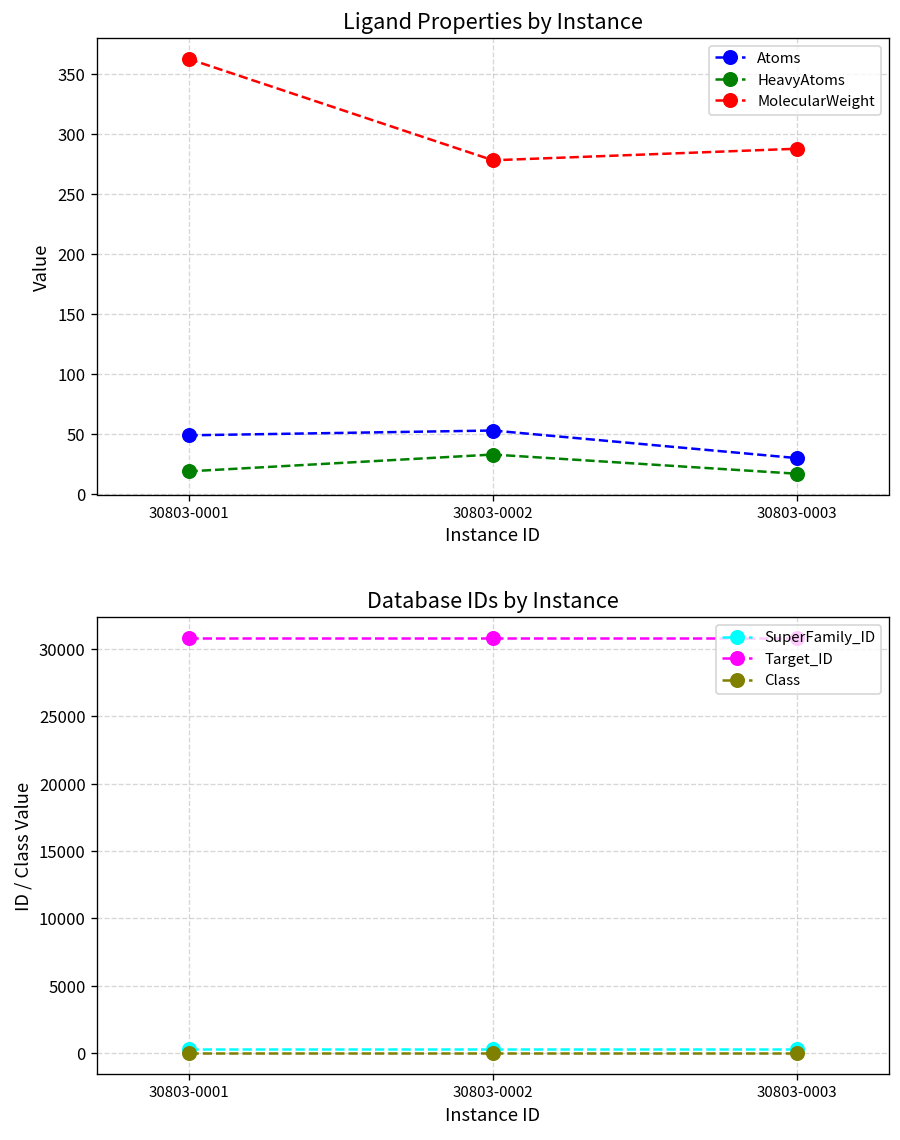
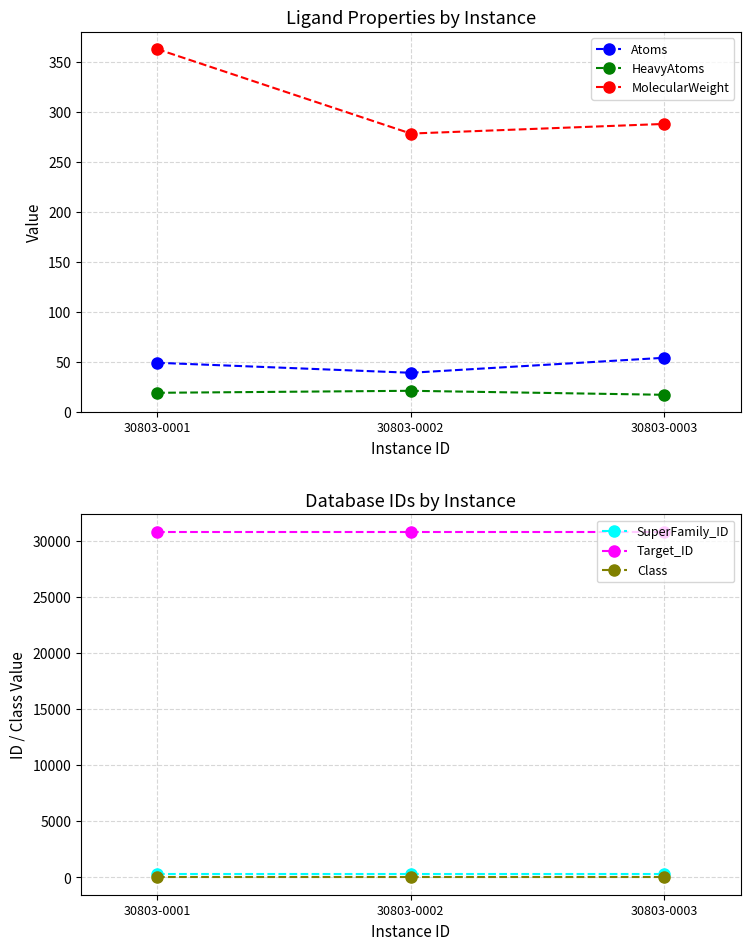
  {
    "Ligand Properties by Instance": {
      "Atoms": {
        "30803-0001": 49,
-       "30803-0002": 53,
-       "30803-0003": 30
+       "30803-0002": 39,
+       "30803-0003": 54
      },
      "HeavyAtoms": {
        "30803-0001": 19,
-       "30803-0002": 33,
+       "30803-0002": 21,
        "30803-0003": 17
      },
      "MolecularWeight": {
        "30803-0001": 362,
        "30803-0002": 278,
        "30803-0003": 288
      }
    },
    "Database IDs by Instance": {
      "SuperFamily_ID": {
        "30803-0001": 300,
        "30803-0002": 300,
        "30803-0003": 300
      },
      "Target_ID": {
        "30803-0001": 30800,
        "30803-0002": 30800
      },
      "Class": {
        "30803-0001": 0,
        "30803-0002": 0,
        "30803-0003": 0
      }
    }
  }
